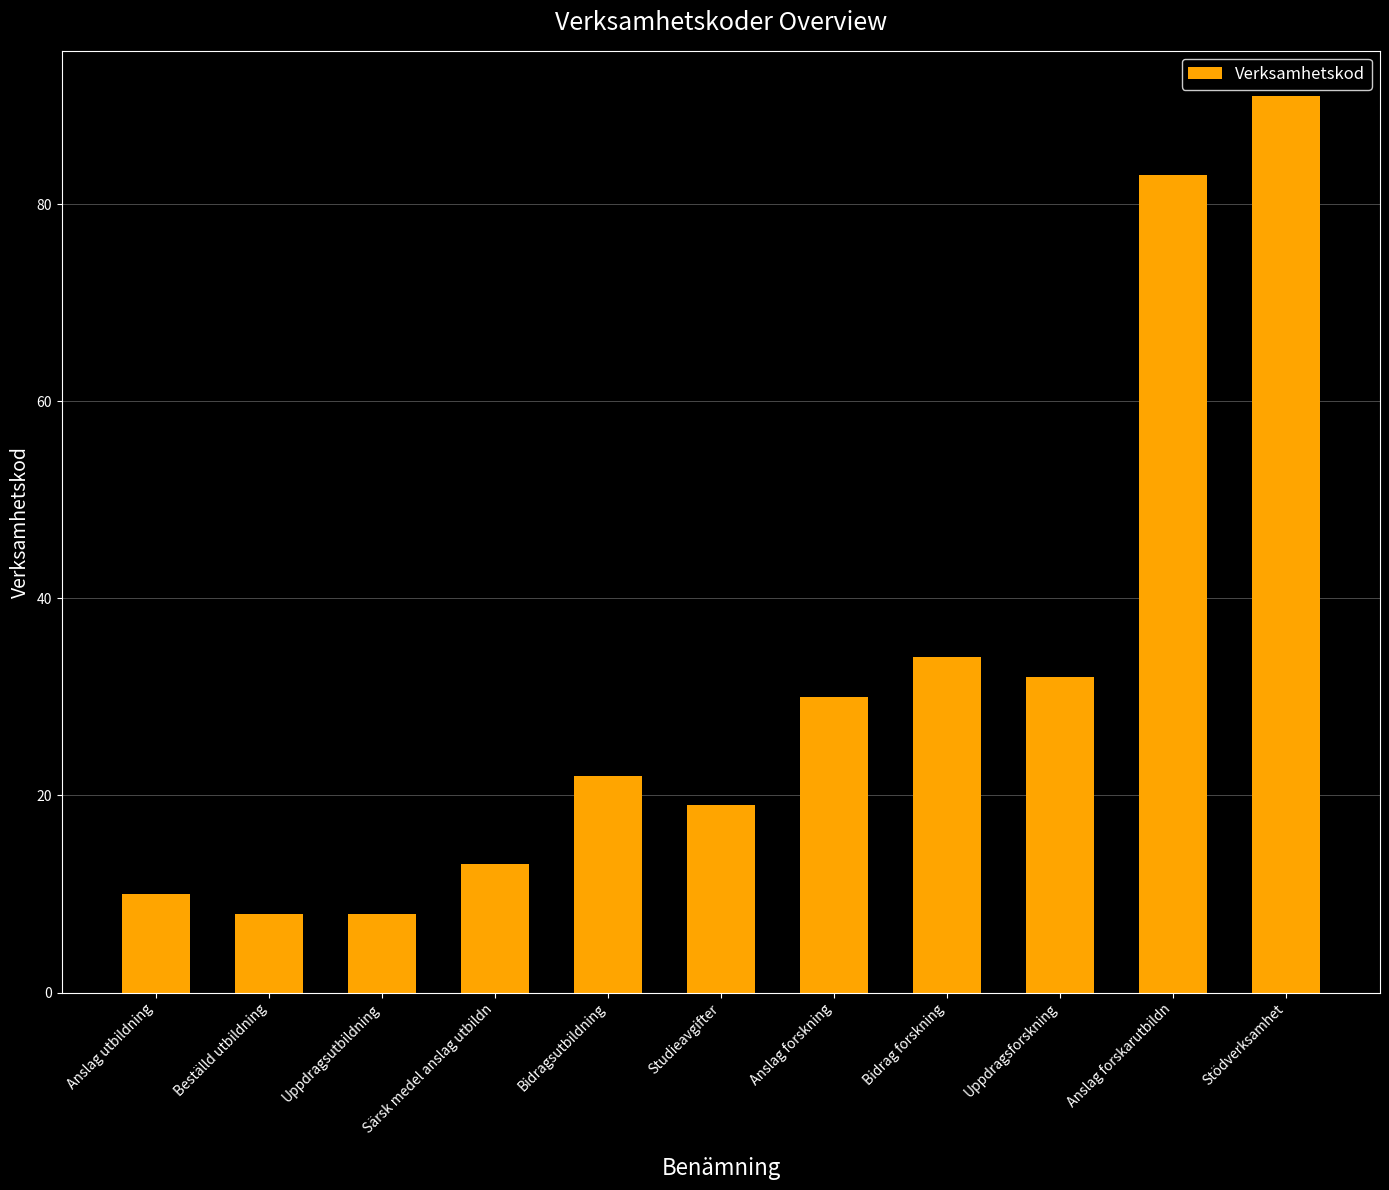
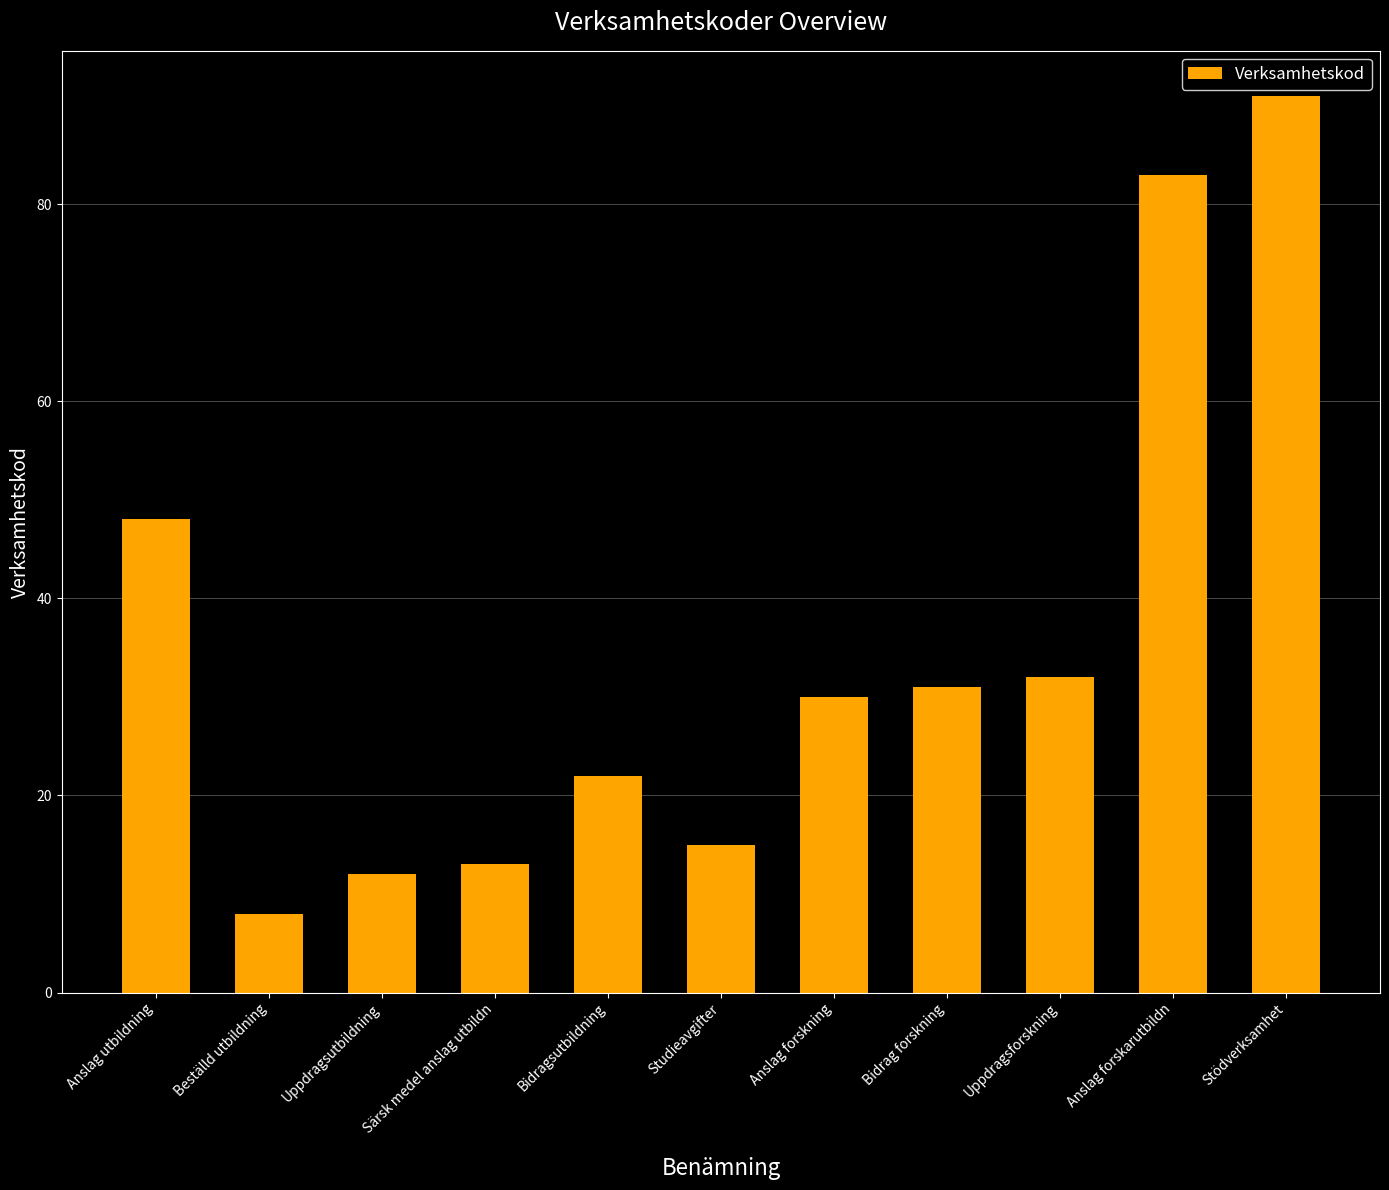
  {
-   "Anslag utbildning": 10,
+   "Anslag utbildning": 48,
    "Beställd utbildning": 8,
-   "Uppdragsutbildning": 8,
+   "Uppdragsutbildning": 12,
    "Särsk medel anslag utbildn": 13,
    "Bidragsutbildning": 22,
-   "Studieavgifter": 19,
+   "Studieavgifter": 15,
    "Anslag forskning": 30,
-   "Bidrag forskning": 34,
+   "Bidrag forskning": 31,
    "Uppdragsforskning": 32,
    "Anslag forskarutbildn": 83,
    "Stödverksamhet": 91
  }
